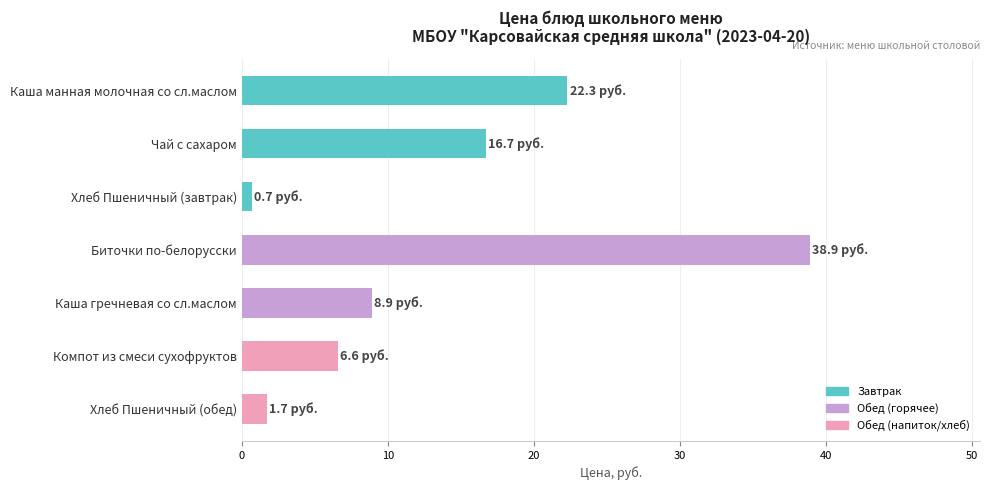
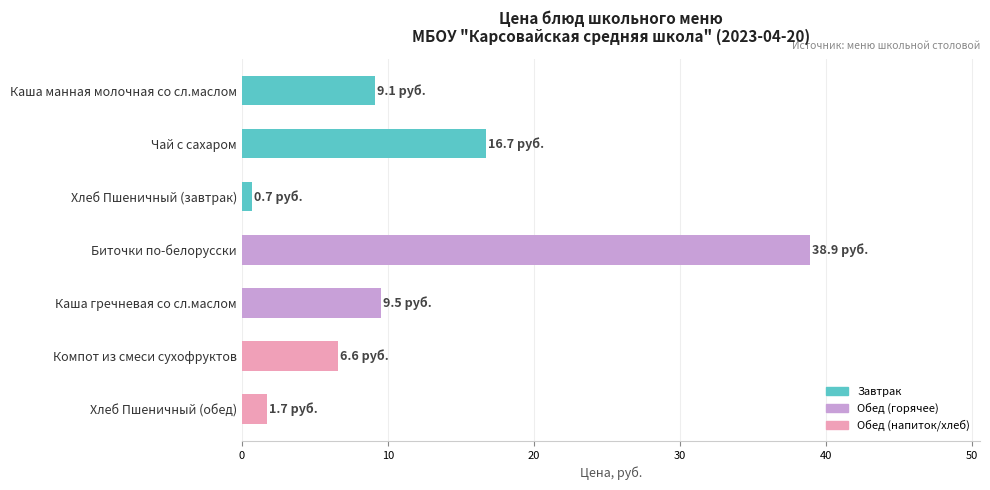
  {
-   "Каша манная молочная со сл.маслом": 22.3,
+   "Каша манная молочная со сл.маслом": 9.1,
    "Чай с сахаром": 16.7,
    "Хлеб Пшеничный (завтрак)": 0.7,
    "Биточки по-белорусски": 38.9,
-   "Каша гречневая со сл.маслом": 8.9,
+   "Каша гречневая со сл.маслом": 9.5,
    "Компот из смеси сухофруктов": 6.6,
    "Хлеб Пшеничный (обед)": 1.7
  }
